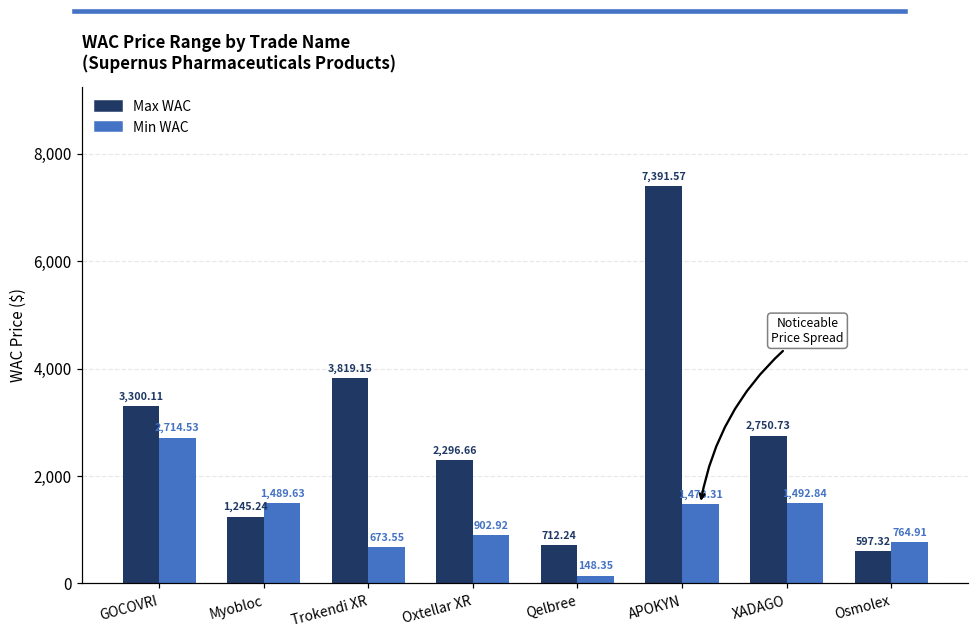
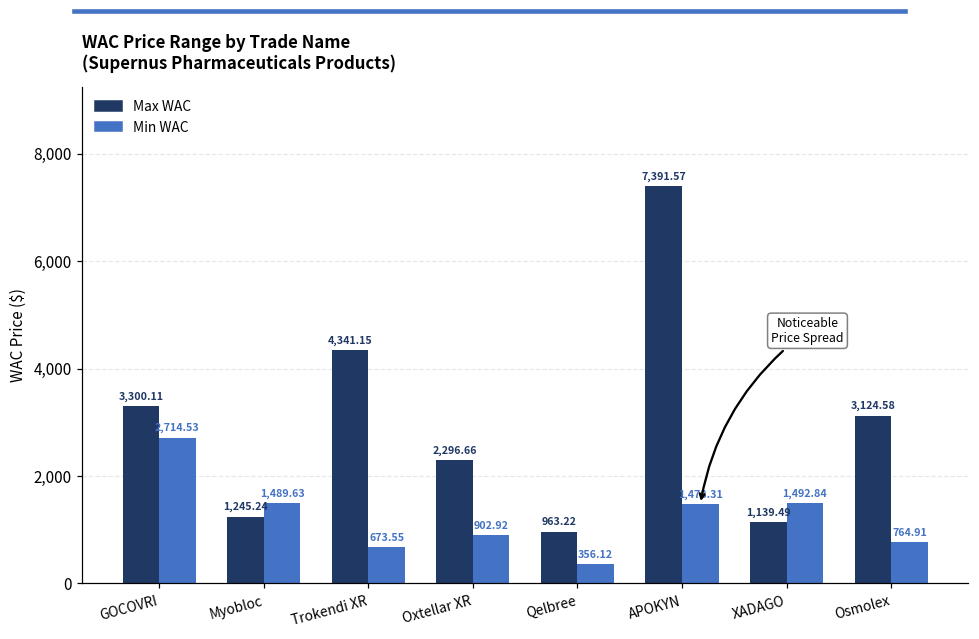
  {
    "Max WAC": {
      "GOCOVRI": "3,300.11",
      "Myobloc": "1,245.24",
-     "Trokendi XR": "3,819.15",
+     "Trokendi XR": "4,341.15",
      "Oxtellar XR": "2,296.66",
-     "Qelbree": "712.24",
+     "Qelbree": "963.22",
      "APOKYN": "7,391.57",
-     "XADAGO": "2,750.73",
-     "Osmolex": "597.32"
+     "XADAGO": "1,139.49",
+     "Osmolex": "3,124.58"
    },
    "Min WAC": {
      "GOCOVRI": "2,714.53",
      "Myobloc": "1,489.63",
      "Trokendi XR": "673.55",
      "Oxtellar XR": "902.92",
-     "Qelbree": "148.35",
+     "Qelbree": "356.12",
      "Osmolex": "764.91"
    }
  }
